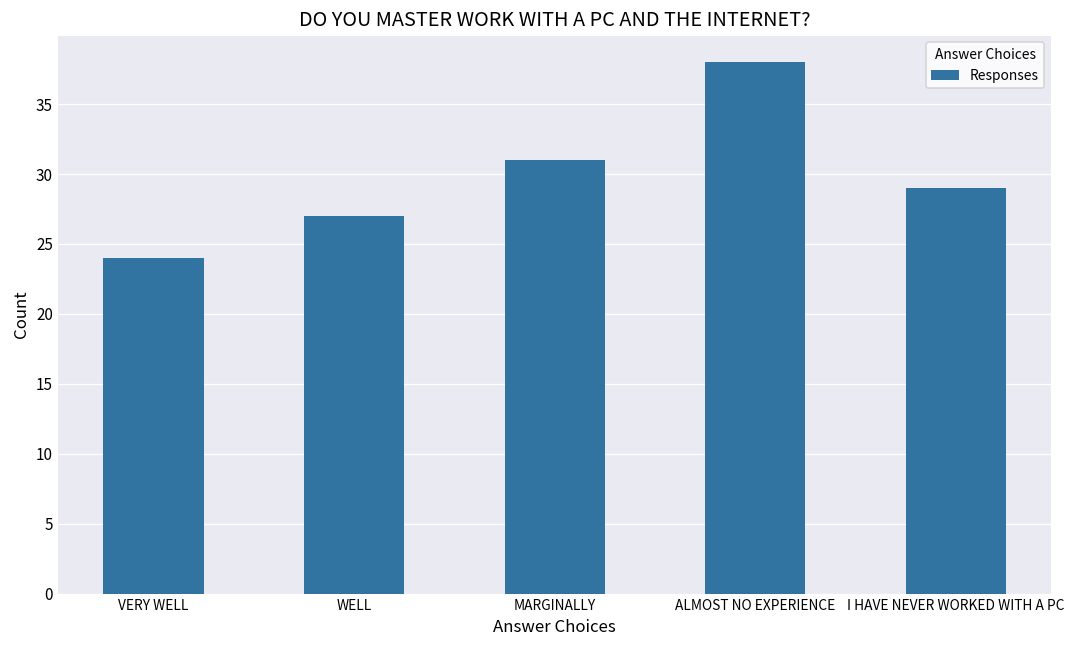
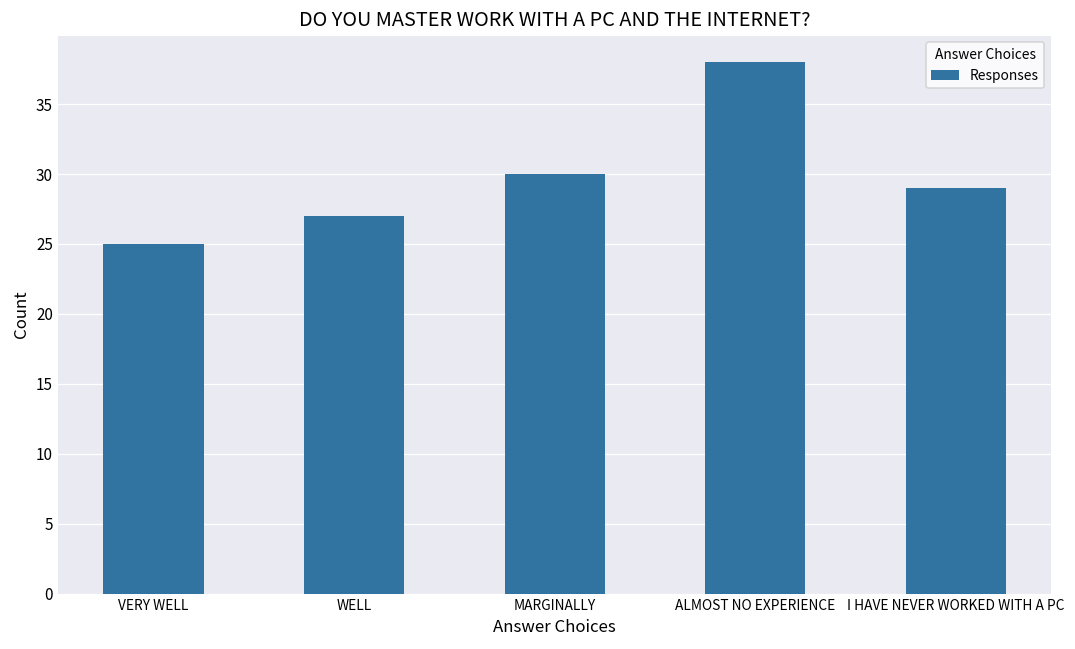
  {
-   "VERY WELL": 24,
+   "VERY WELL": 25,
    "WELL": 27,
-   "MARGINALLY": 31,
+   "MARGINALLY": 30,
    "ALMOST NO EXPERIENCE": 38,
    "I HAVE NEVER WORKED WITH A PC": 29
  }
